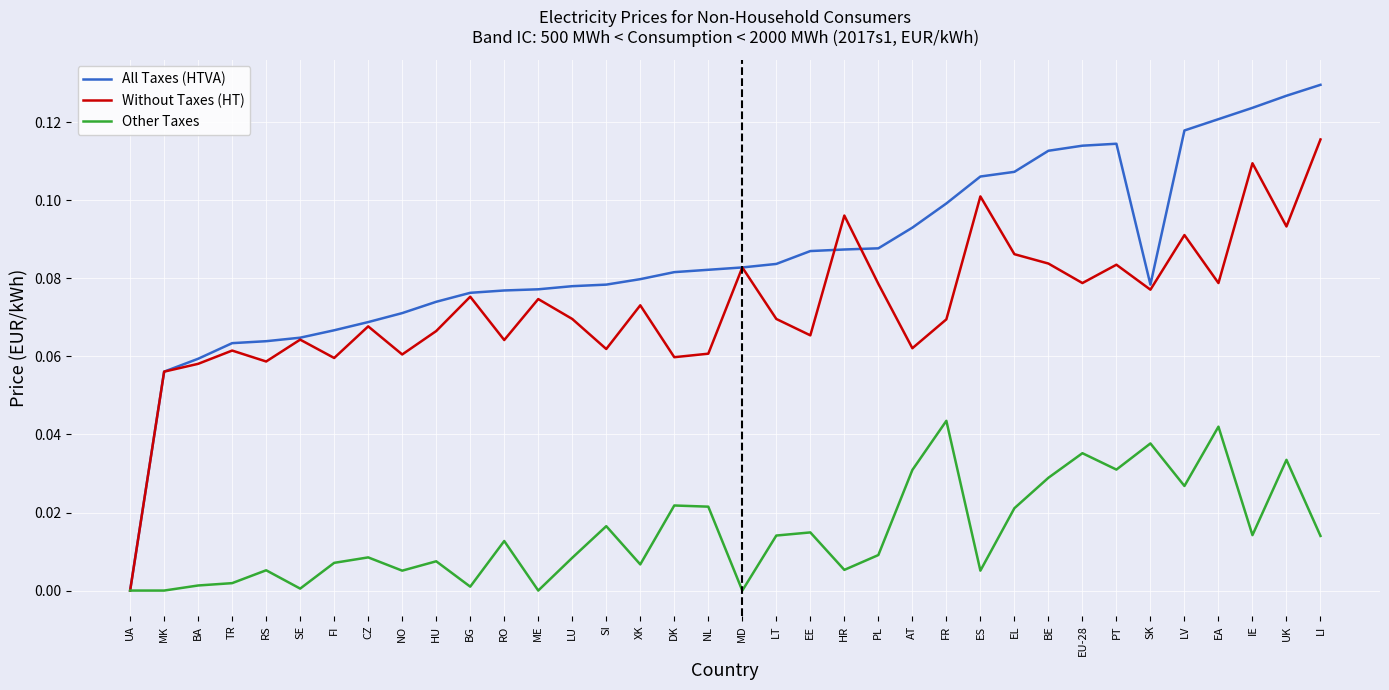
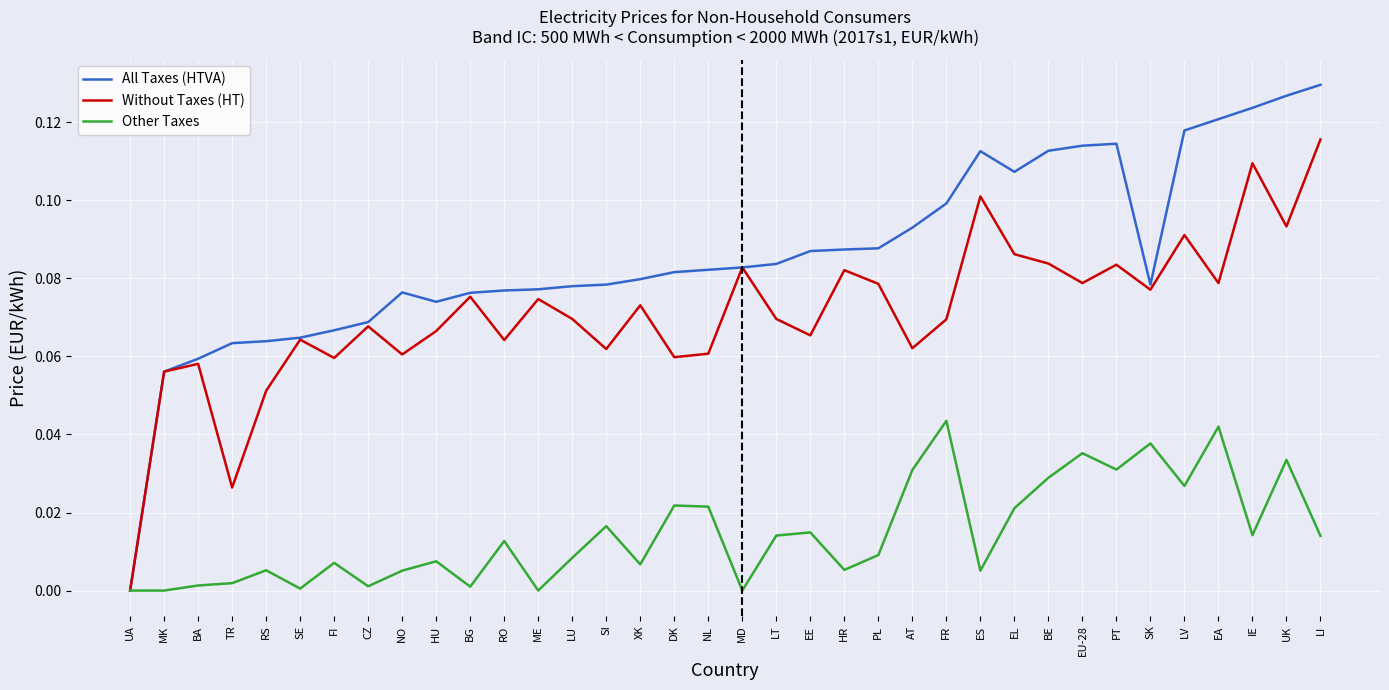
  {
    "All Taxes (HTVA)": {
      "BA": 0.059,
      "TR": 0.063,
      "RS": 0.064,
      "FI": 0.067,
      "CZ": 0.069,
-     "NO": 0.071,
+     "NO": 0.076,
      "HU": 0.074,
      "BG": 0.076,
      "RO": 0.077,
      "ME": 0.077,
      "LU": 0.078,
      "SI": 0.078,
      "XK": 0.080,
      "DK": 0.082,
      "NL": 0.082,
      "LT": 0.084,
      "EE": 0.087,
      "HR": 0.087,
      "PL": 0.088,
      "AT": 0.093,
      "FR": 0.099,
-     "ES": 0.106,
+     "ES": 0.113,
      "EL": 0.107,
      "BE": 0.113,
      "EU-28": 0.114,
      "PT": 0.115,
      "SK": 0.078,
      "LV": 0.118,
      "EA": 0.121,
      "IE": 0.124,
      "UK": 0.127,
      "LI": 0.130
    },
    "Without Taxes (HT)": {
      "BA": 0.058,
-     "TR": 0.062,
-     "RS": 0.059,
+     "TR": 0.026,
+     "RS": 0.051,
      "FI": 0.060,
      "CZ": 0.068,
      "NO": 0.061,
      "HU": 0.067,
      "BG": 0.075,
      "RO": 0.064,
      "ME": 0.075,
      "LU": 0.070,
      "SI": 0.062,
      "XK": 0.073,
      "DK": 0.060,
      "NL": 0.061,
      "LT": 0.070,
      "EE": 0.065,
-     "HR": 0.096,
+     "HR": 0.082,
      "PL": 0.079,
      "AT": 0.062,
      "FR": 0.070,
      "ES": 0.101,
      "EL": 0.086,
      "BE": 0.084,
      "EU-28": 0.079,
      "PT": 0.084,
      "SK": 0.077,
      "LV": 0.091,
      "EA": 0.079,
      "IE": 0.110,
      "UK": 0.093,
      "LI": 0.116
    },
    "Other Taxes": {
      "MK": 0.000,
      "BA": 0.001,
      "TR": 0.002,
      "RS": 0.005,
      "SE": 0.001,
      "FI": 0.007,
-     "CZ": 0.009,
+     "CZ": 0.001,
      "NO": 0.005,
      "HU": 0.008,
      "BG": 0.001,
      "RO": 0.013,
      "ME": 0.000,
      "LU": 0.008,
      "SI": 0.017,
      "XK": 0.007,
      "DK": 0.022,
      "NL": 0.022,
      "MD": 0.000,
      "LT": 0.014,
      "EE": 0.015,
      "HR": 0.005,
      "PL": 0.009,
      "AT": 0.031,
      "FR": 0.044,
      "ES": 0.005,
      "EL": 0.021,
      "BE": 0.029,
      "EU-28": 0.035,
      "PT": 0.031,
      "SK": 0.038,
      "LV": 0.027,
      "EA": 0.042,
      "IE": 0.014,
      "UK": 0.034,
      "LI": 0.014
    }
  }
